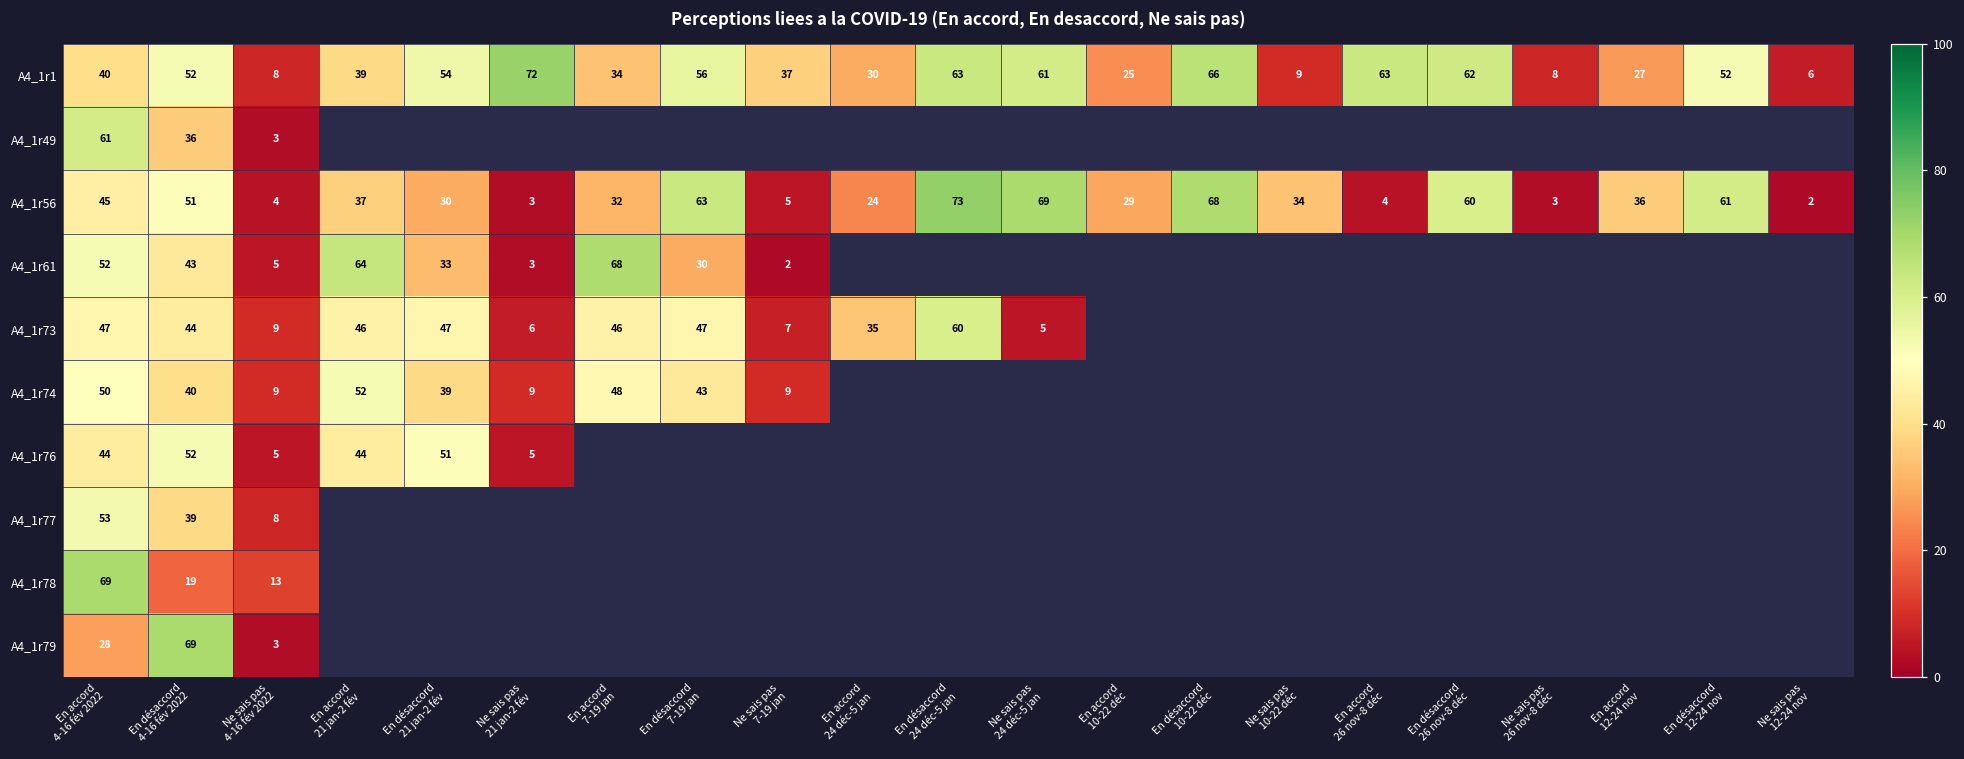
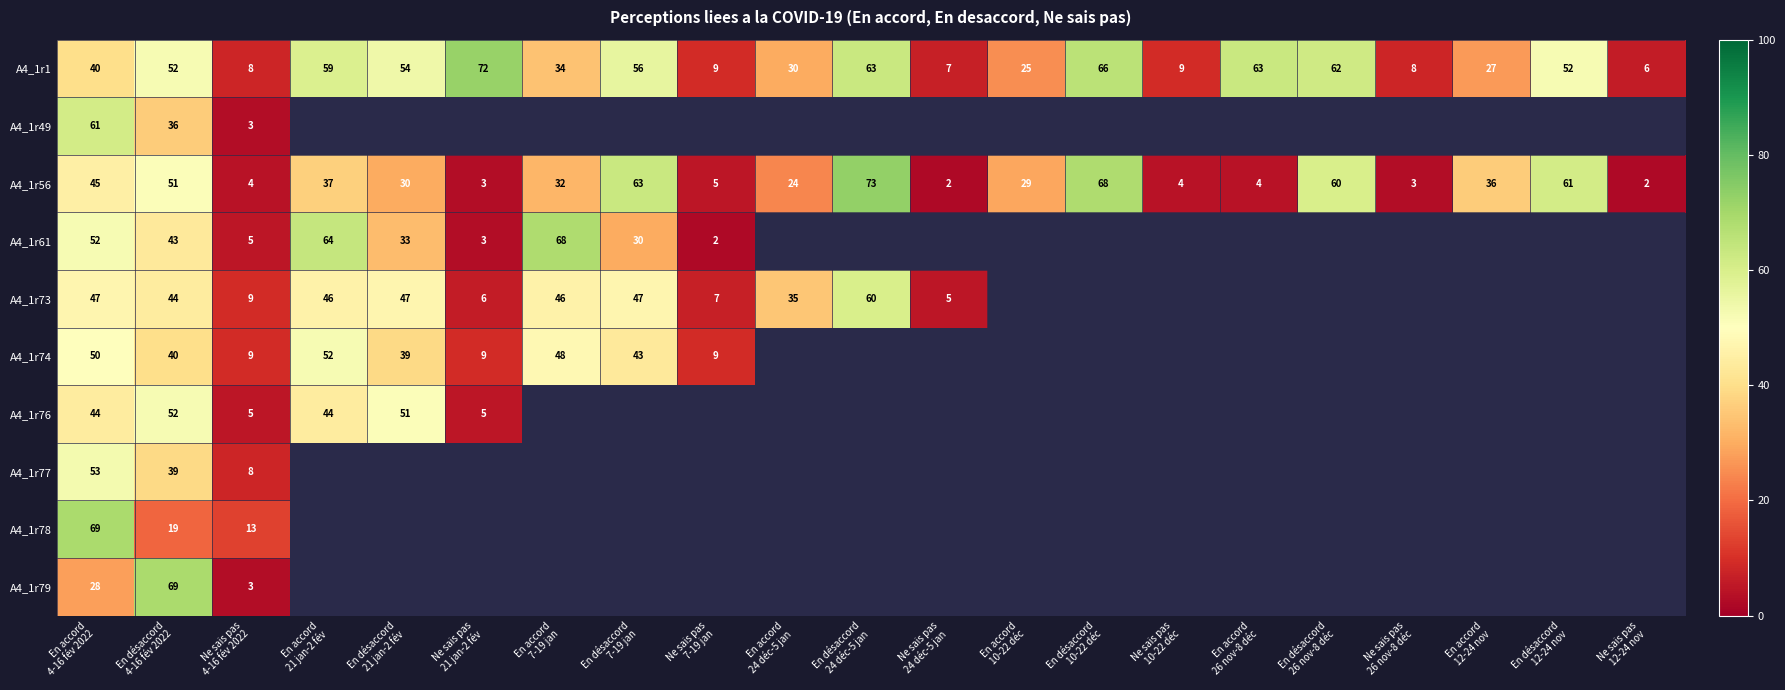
  {
    "A4_1r1": {
      "En accord 4-16 fév 2022": 40,
      "En désaccord 4-16 fév 2022": 52,
      "Ne sais pas 4-16 fév 2022": 8,
-     "En accord 21 jan-2 fév": 39,
+     "En accord 21 jan-2 fév": 59,
      "En désaccord 21 jan-2 fév": 54,
      "Ne sais pas 21 jan-2 fév": 72,
      "En accord 7-19 jan": 34,
      "En désaccord 7-19 jan": 56,
-     "Ne sais pas 7-19 jan": 37,
+     "Ne sais pas 7-19 jan": 9,
      "En accord 24 déc-5 jan": 30,
      "En désaccord 24 déc-5 jan": 63,
-     "Ne sais pas 24 déc-5 jan": 61,
+     "Ne sais pas 24 déc-5 jan": 7,
      "En accord 10-22 déc": 25,
      "En désaccord 10-22 déc": 66,
      "Ne sais pas 10-22 déc": 9,
      "En accord 26 nov-8 déc": 63,
      "En désaccord 26 nov-8 déc": 62,
      "Ne sais pas 26 nov-8 déc": 8,
      "En accord 12-24 nov": 27,
      "En désaccord 12-24 nov": 52,
      "Ne sais pas 12-24 nov": 6
    },
    "A4_1r49": {
      "En accord 4-16 fév 2022": 61,
      "En désaccord 4-16 fév 2022": 36,
      "Ne sais pas 4-16 fév 2022": 3
    },
    "A4_1r56": {
      "En accord 4-16 fév 2022": 45,
      "En désaccord 4-16 fév 2022": 51,
      "Ne sais pas 4-16 fév 2022": 4,
      "En accord 21 jan-2 fév": 37,
      "En désaccord 21 jan-2 fév": 30,
      "Ne sais pas 21 jan-2 fév": 3,
      "En accord 7-19 jan": 32,
      "En désaccord 7-19 jan": 63,
      "Ne sais pas 7-19 jan": 5,
      "En accord 24 déc-5 jan": 24,
      "En désaccord 24 déc-5 jan": 73,
-     "Ne sais pas 24 déc-5 jan": 69,
+     "Ne sais pas 24 déc-5 jan": 2,
      "En accord 10-22 déc": 29,
      "En désaccord 10-22 déc": 68,
-     "Ne sais pas 10-22 déc": 34,
+     "Ne sais pas 10-22 déc": 4,
      "En accord 26 nov-8 déc": 4,
      "En désaccord 26 nov-8 déc": 60,
      "Ne sais pas 26 nov-8 déc": 3,
      "En accord 12-24 nov": 36,
      "En désaccord 12-24 nov": 61,
      "Ne sais pas 12-24 nov": 2
    },
    "A4_1r61": {
      "En accord 4-16 fév 2022": 52,
      "En désaccord 4-16 fév 2022": 43,
      "Ne sais pas 4-16 fév 2022": 5,
      "En accord 21 jan-2 fév": 64,
      "En désaccord 21 jan-2 fév": 33,
      "Ne sais pas 21 jan-2 fév": 3,
      "En accord 7-19 jan": 68,
      "En désaccord 7-19 jan": 30,
      "Ne sais pas 7-19 jan": 2
    },
    "A4_1r73": {
      "En accord 4-16 fév 2022": 47,
      "En désaccord 4-16 fév 2022": 44,
      "Ne sais pas 4-16 fév 2022": 9,
      "En accord 21 jan-2 fév": 46,
      "En désaccord 21 jan-2 fév": 47,
      "Ne sais pas 21 jan-2 fév": 6,
      "En accord 7-19 jan": 46,
      "En désaccord 7-19 jan": 47,
      "Ne sais pas 7-19 jan": 7,
      "En accord 24 déc-5 jan": 35,
      "En désaccord 24 déc-5 jan": 60,
      "Ne sais pas 24 déc-5 jan": 5
    },
    "A4_1r74": {
      "En accord 4-16 fév 2022": 50,
      "En désaccord 4-16 fév 2022": 40,
      "Ne sais pas 4-16 fév 2022": 9,
      "En accord 21 jan-2 fév": 52,
      "En désaccord 21 jan-2 fév": 39,
      "Ne sais pas 21 jan-2 fév": 9,
      "En accord 7-19 jan": 48,
      "En désaccord 7-19 jan": 43,
      "Ne sais pas 7-19 jan": 9
    },
    "A4_1r76": {
      "En accord 4-16 fév 2022": 44,
      "En désaccord 4-16 fév 2022": 52,
      "Ne sais pas 4-16 fév 2022": 5,
      "En accord 21 jan-2 fév": 44,
      "En désaccord 21 jan-2 fév": 51,
      "Ne sais pas 21 jan-2 fév": 5
    },
    "A4_1r77": {
      "En accord 4-16 fév 2022": 53,
      "En désaccord 4-16 fév 2022": 39,
      "Ne sais pas 4-16 fév 2022": 8
    },
    "A4_1r78": {
      "En accord 4-16 fév 2022": 69,
      "En désaccord 4-16 fév 2022": 19,
      "Ne sais pas 4-16 fév 2022": 13
    },
    "A4_1r79": {
      "En accord 4-16 fév 2022": 28,
      "En désaccord 4-16 fév 2022": 69,
      "Ne sais pas 4-16 fév 2022": 3
    }
  }
